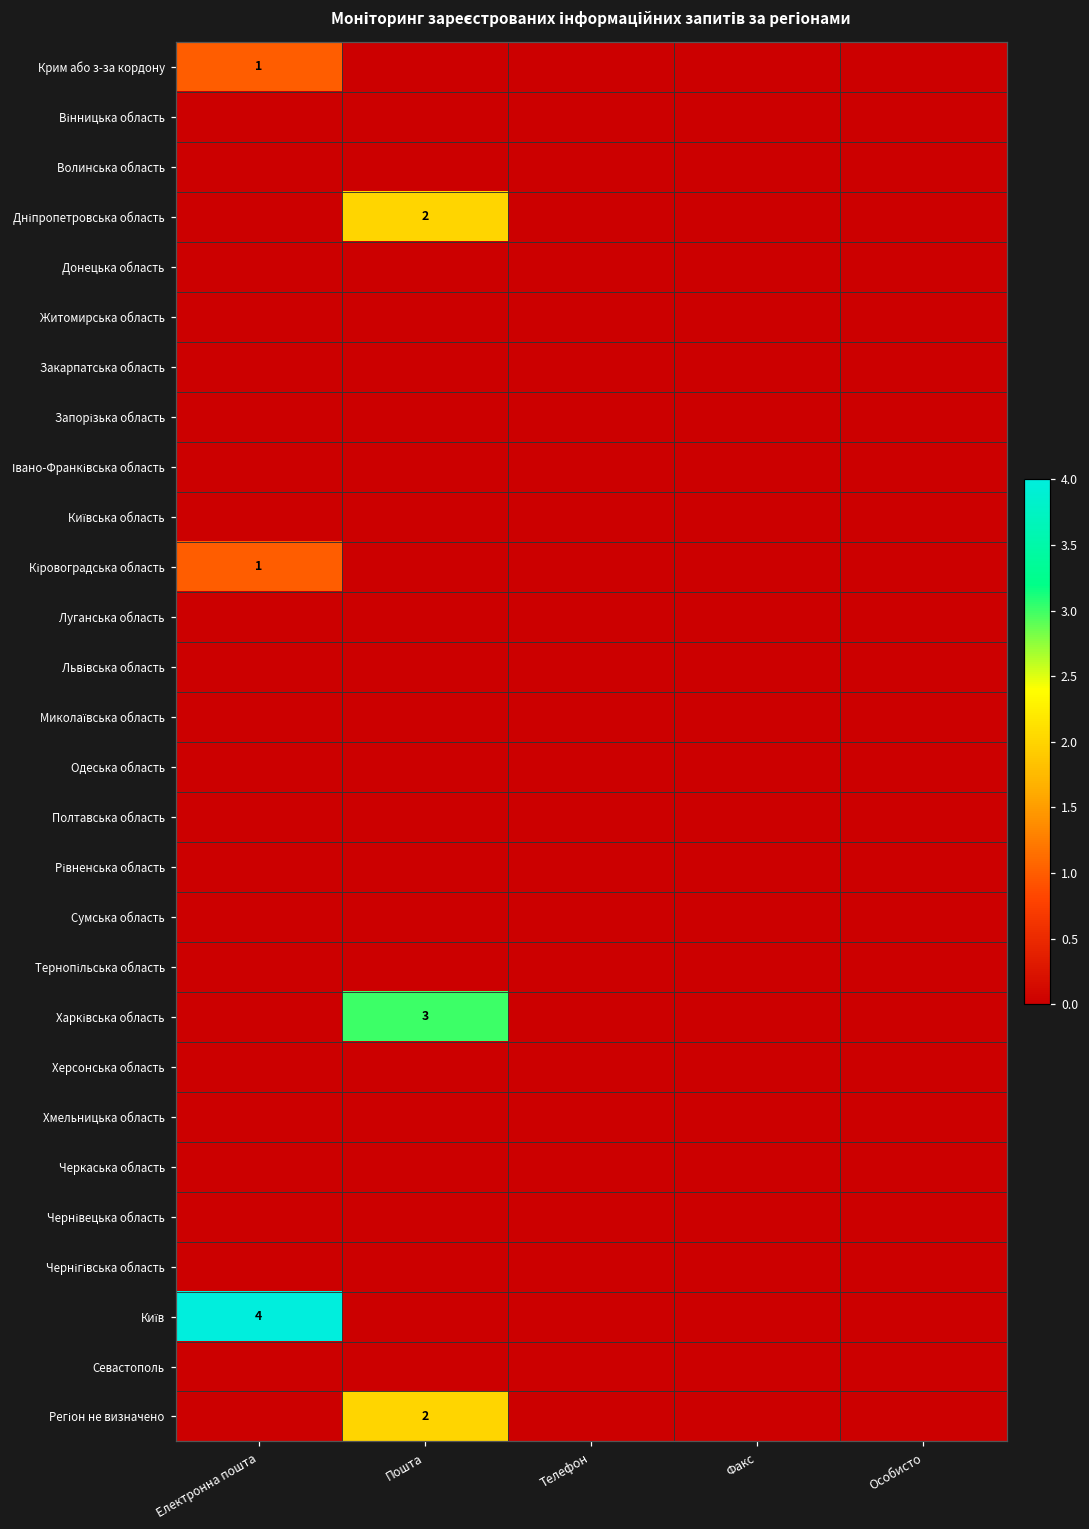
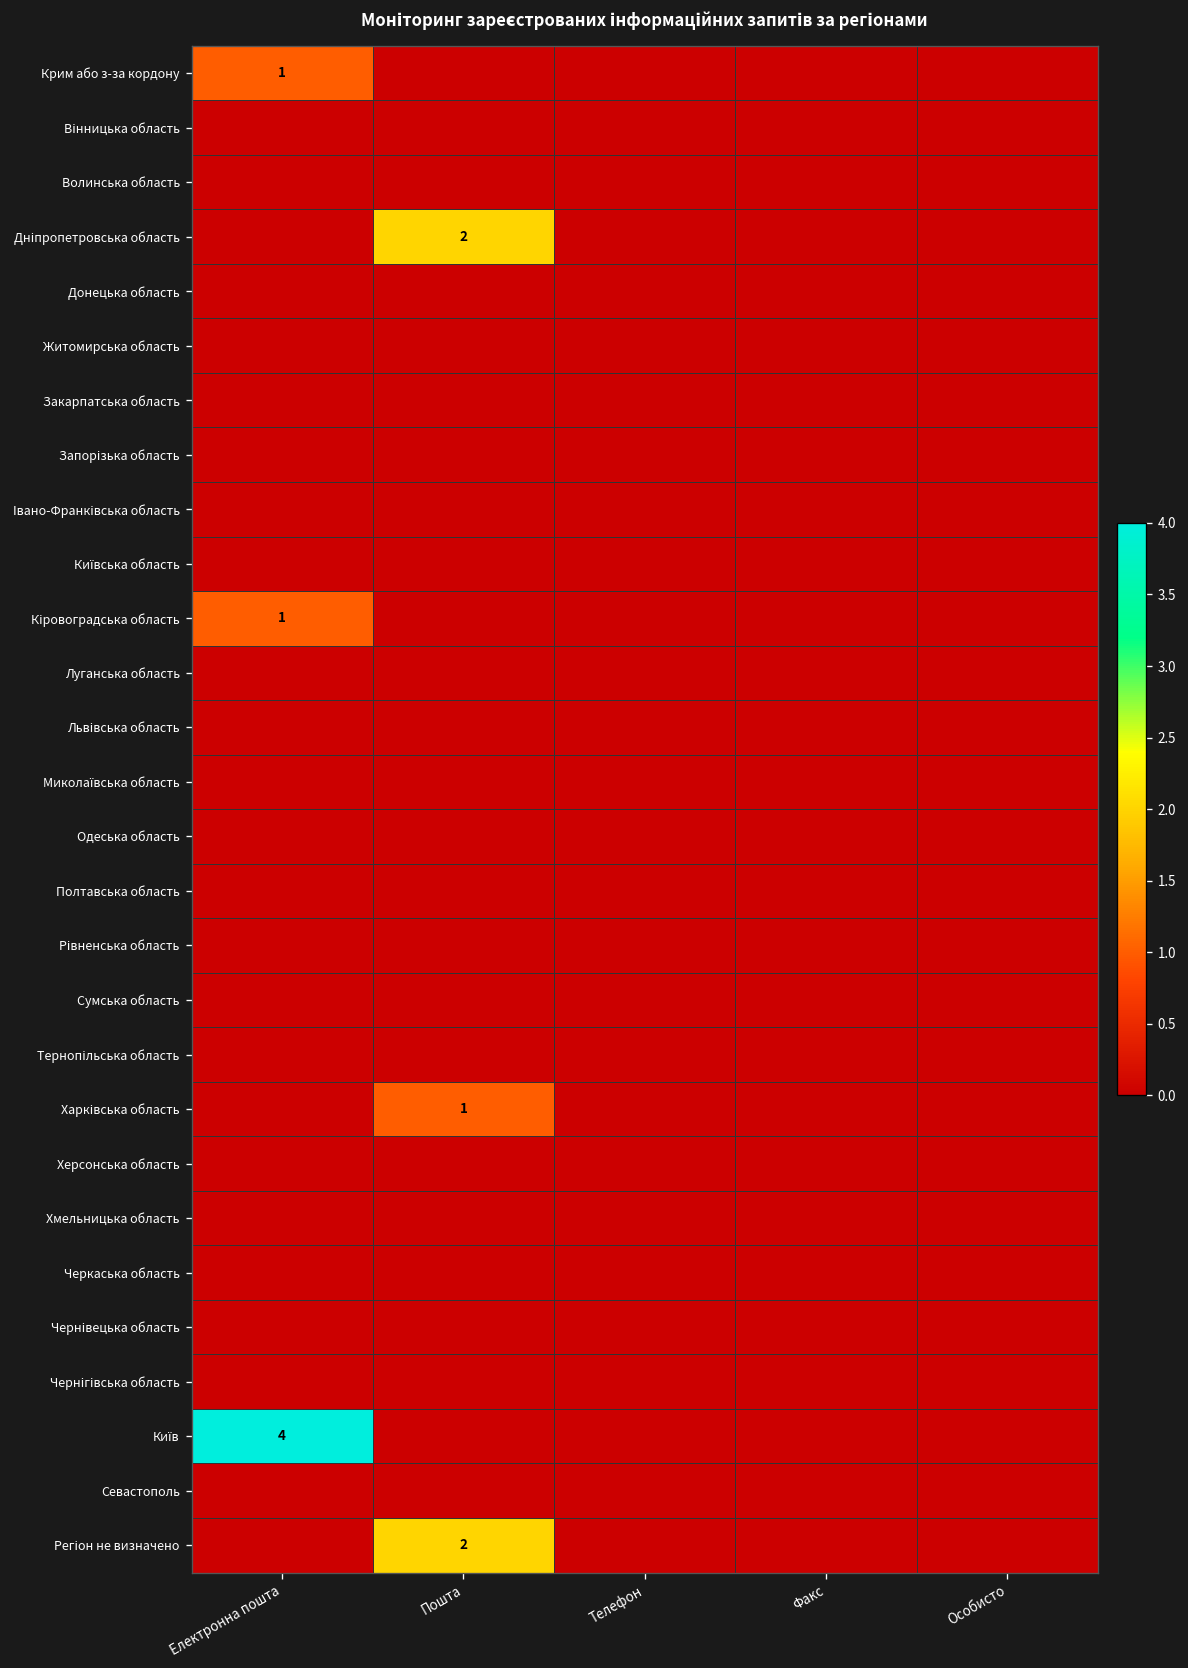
  {
    "Крим або з-за кордону": {
      "Електронна пошта": 1
    },
    "Дніпропетровська область": {
      "Пошта": 2
    },
    "Кіровоградська область": {
      "Електронна пошта": 1
    },
    "Харківська область": {
-     "Пошта": 3
+     "Пошта": 1
    },
    "Київ": {
      "Електронна пошта": 4
    },
    "Регіон не визначено": {
      "Пошта": 2
    }
  }
